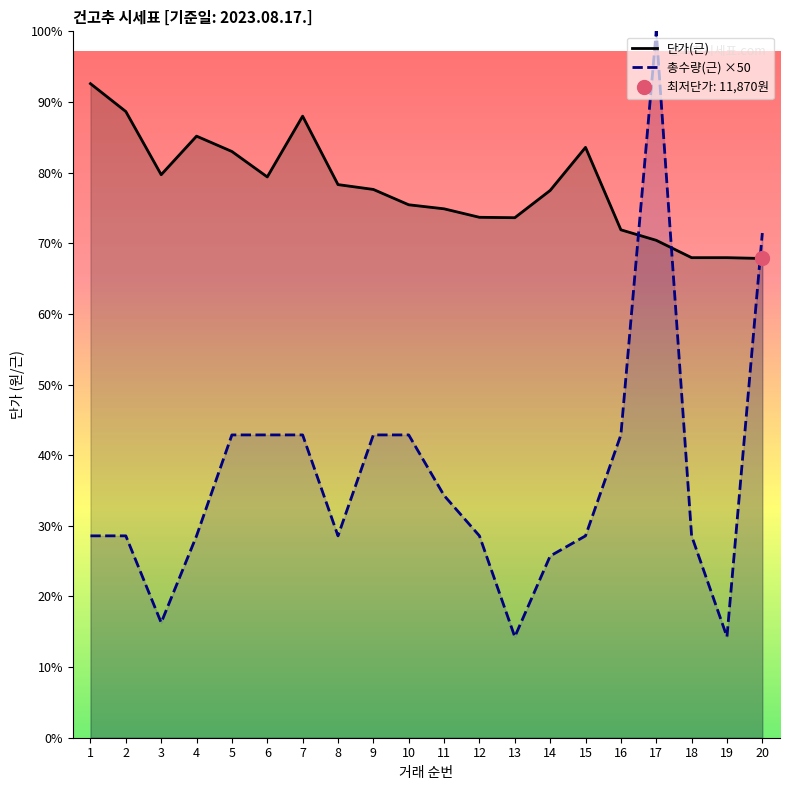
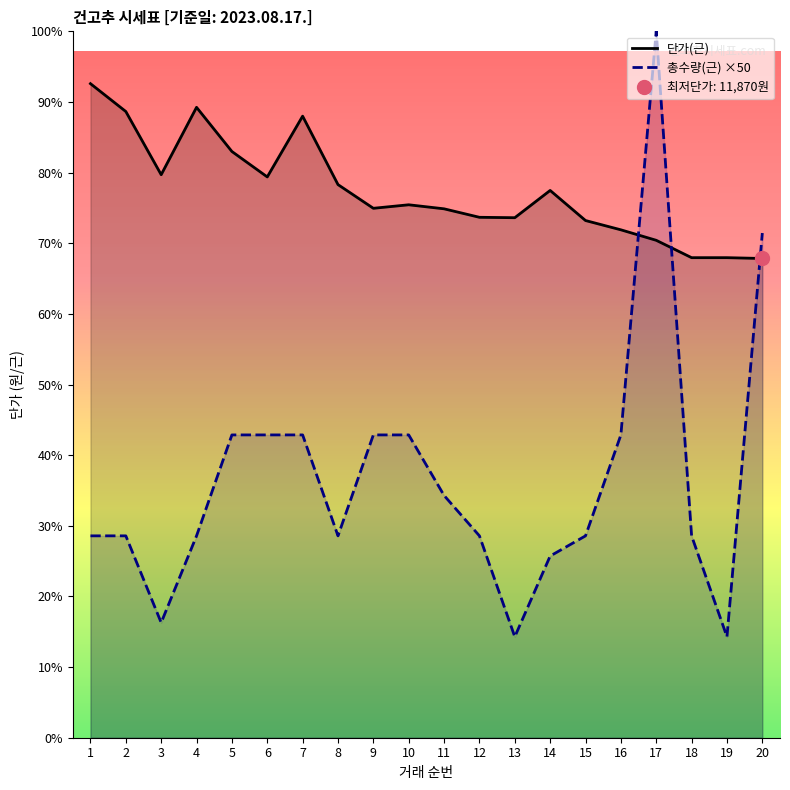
  {
    "단가(근)": {
      "1": "93%",
      "2": "89%",
      "3": "80%",
-     "4": "85%",
+     "4": "89%",
      "5": "83%",
      "6": "79%",
      "7": "88%",
      "8": "78%",
-     "9": "78%",
+     "9": "75%",
      "10": "75%",
      "11": "75%",
      "12": "74%",
      "13": "74%",
      "14": "77%",
-     "15": "84%",
+     "15": "73%",
      "16": "72%",
      "17": "70%",
      "18": "68%",
      "19": "68%"
    },
    "총수량(근) ×50": {
      "1": "29%",
      "2": "29%",
      "3": "16%",
      "4": "29%",
      "5": "43%",
      "6": "43%",
      "7": "43%",
      "8": "29%",
      "9": "43%",
      "10": "43%",
      "11": "34%",
      "12": "29%",
      "13": "14%",
      "14": "26%",
      "15": "29%",
      "16": "43%",
      "17": "100%",
      "18": "29%",
      "19": "14%",
      "20": "71%"
    }
  }
